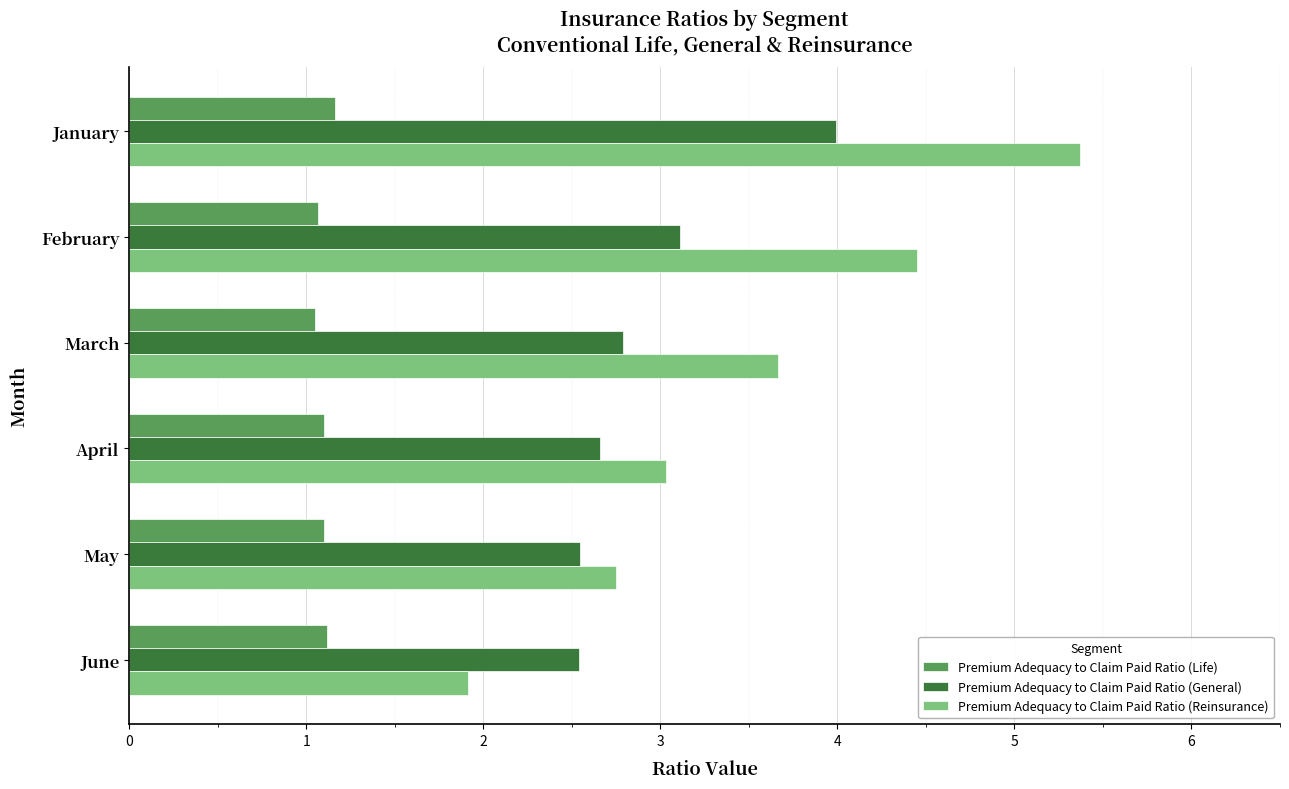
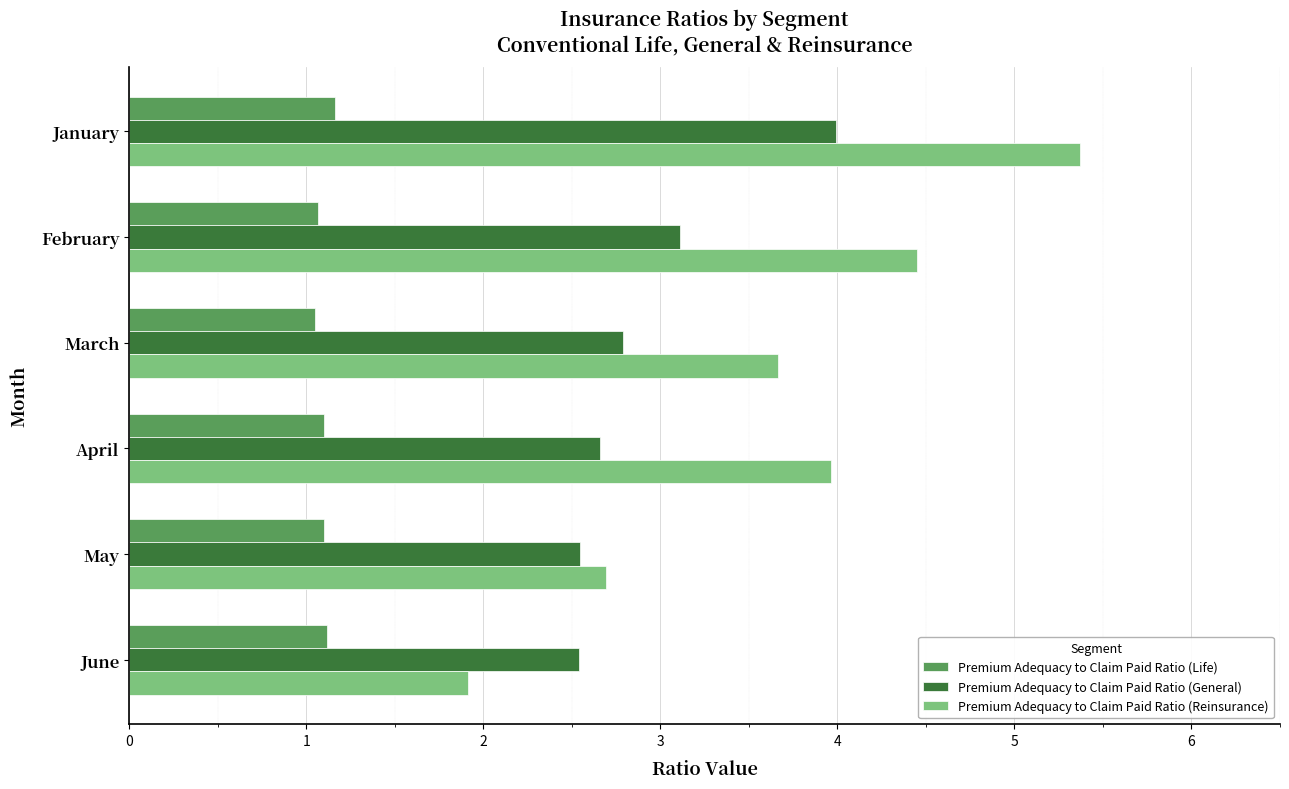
  {
    "Premium Adequacy to Claim Paid Ratio (Reinsurance)": {
      "January": 5.37,
      "February": 4.45,
      "March": 3.66,
-     "April": 3.03,
-     "May": 2.75,
+     "April": 3.96,
+     "May": 2.70,
      "June": 1.91
    }
  }
